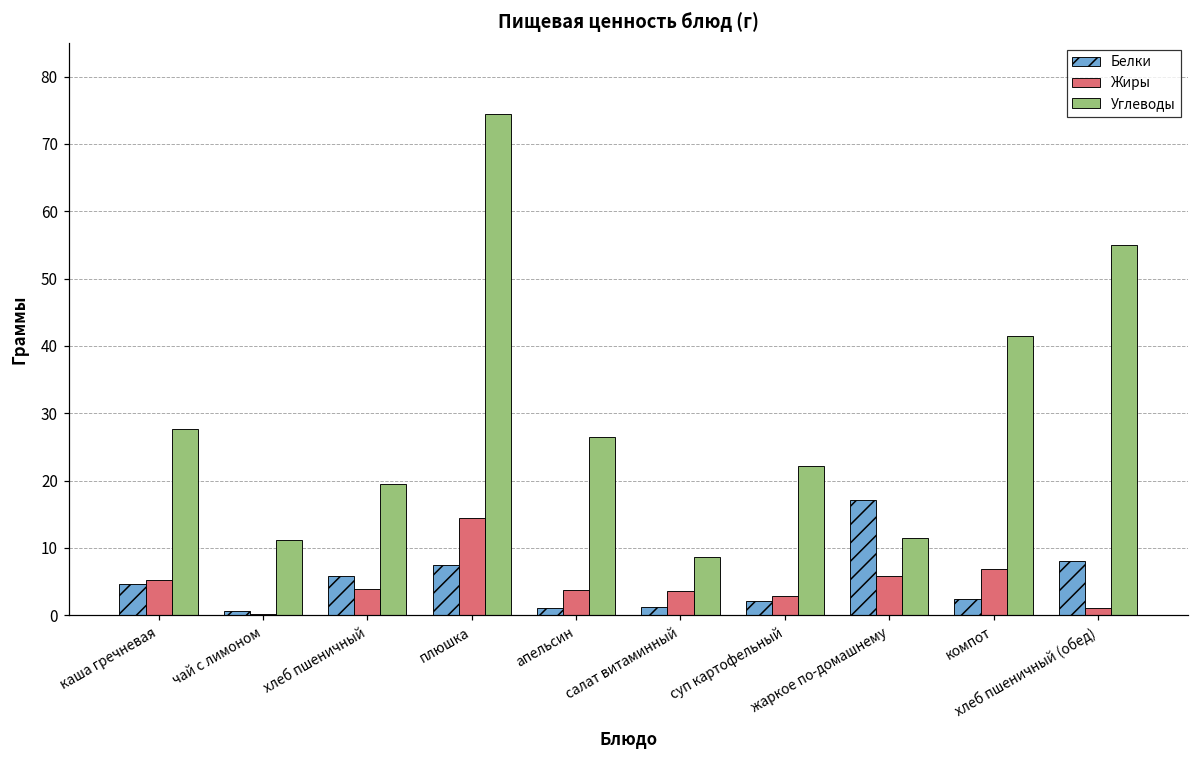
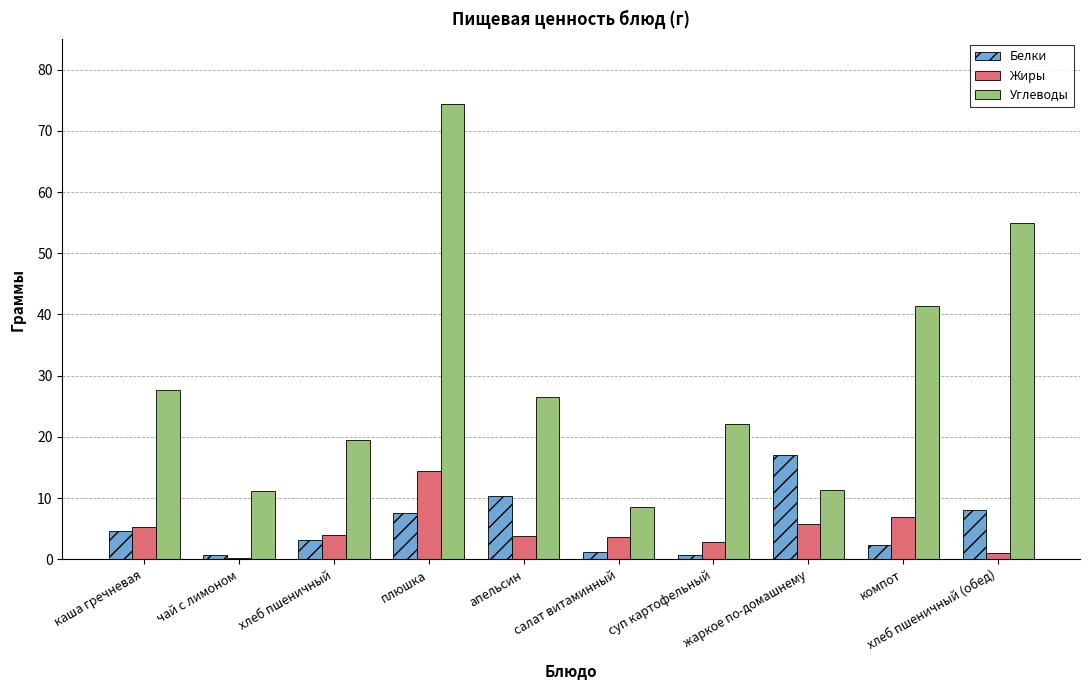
  {
    "Белки": {
      "каша гречневая": 5,
      "чай с лимоном": 1,
-     "хлеб пшеничный": 6,
+     "хлеб пшеничный": 3,
      "плюшка": 8,
-     "апельсин": 1,
+     "апельсин": 10,
      "салат витаминный": 1,
-     "суп картофельный": 2,
+     "суп картофельный": 1,
      "жаркое по-домашнему": 17,
      "компот": 2,
      "хлеб пшеничный (обед)": 8
    },
    "Жиры": {
      "каша гречневая": 5,
      "хлеб пшеничный": 4,
      "плюшка": 14,
      "апельсин": 4,
      "салат витаминный": 4,
      "суп картофельный": 3,
      "жаркое по-домашнему": 6,
      "компот": 7,
      "хлеб пшеничный (обед)": 1
    },
    "Углеводы": {
      "каша гречневая": 28,
      "чай с лимоном": 11,
      "хлеб пшеничный": 20,
      "плюшка": 74,
      "апельсин": 26,
      "салат витаминный": 9,
      "суп картофельный": 22,
      "жаркое по-домашнему": 11,
      "компот": 41,
      "хлеб пшеничный (обед)": 55
    }
  }
